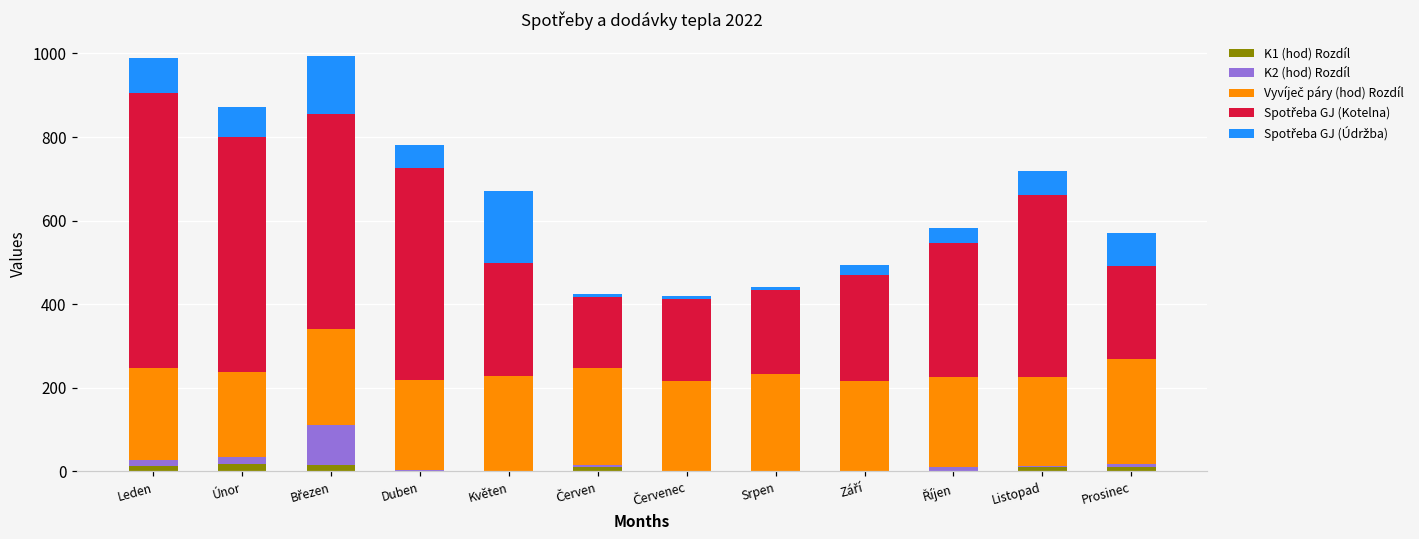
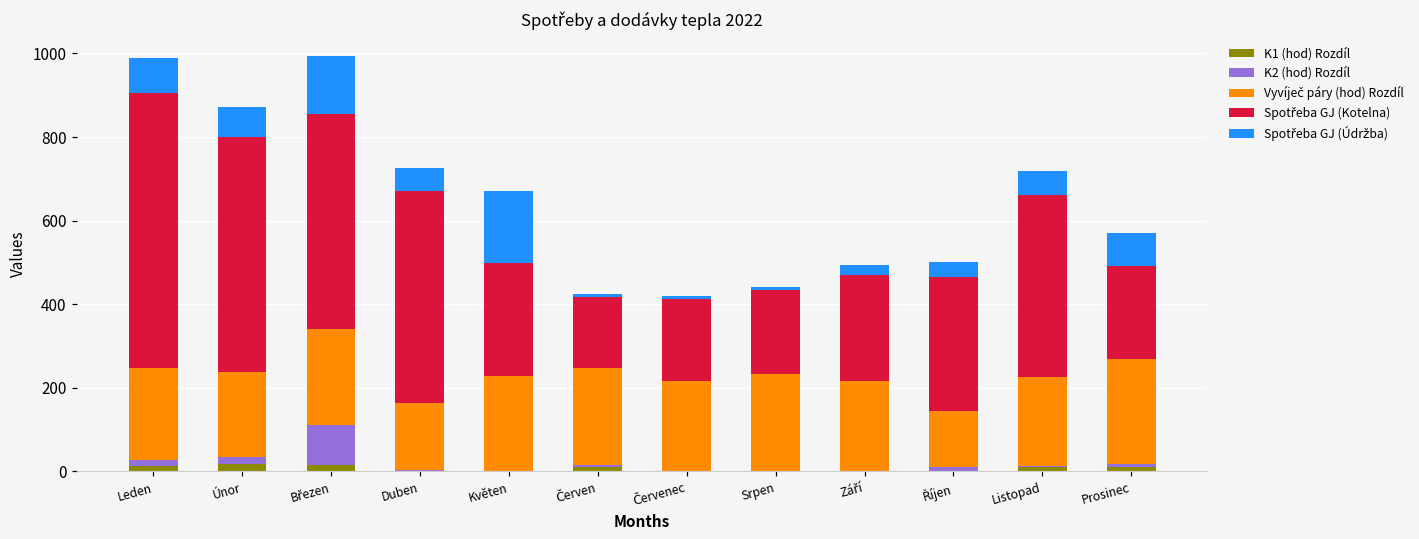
  {
    "K1 (hod) Rozdíl": {
      "Leden": 10,
      "Únor": 20,
      "Březen": 20,
      "Květen": 0,
      "Červen": 10,
      "Srpen": 0,
      "Září": 0,
      "Listopad": 10,
      "Prosinec": 10
    },
    "K2 (hod) Rozdíl": {
      "Leden": 10,
      "Únor": 20,
      "Březen": 100,
      "Červenec": 0,
      "Srpen": 0,
      "Září": 0,
      "Říjen": 10,
      "Prosinec": 10
    },
    "Vyvíječ páry (hod) Rozdíl": {
      "Leden": 220,
      "Únor": 210,
      "Březen": 230,
-     "Duben": 220,
+     "Duben": 160,
      "Květen": 230,
      "Červen": 230,
      "Červenec": 220,
      "Srpen": 230,
      "Září": 220,
-     "Říjen": 220,
+     "Říjen": 130,
      "Listopad": 210,
      "Prosinec": 250
    },
    "Spotřeba GJ (Kotelna)": {
      "Leden": 660,
      "Únor": 560,
      "Březen": 520,
      "Duben": 510,
      "Květen": 270,
      "Červen": 170,
      "Červenec": 200,
      "Srpen": 200,
      "Září": 250,
      "Říjen": 320,
      "Listopad": 440,
      "Prosinec": 220
    },
    "Spotřeba GJ (Údržba)": {
      "Leden": 80,
      "Únor": 70,
      "Březen": 140,
      "Duben": 60,
      "Květen": 170,
      "Červen": 10,
      "Červenec": 10,
      "Srpen": 10,
      "Září": 20,
      "Říjen": 40,
      "Listopad": 60,
      "Prosinec": 80
    }
  }
